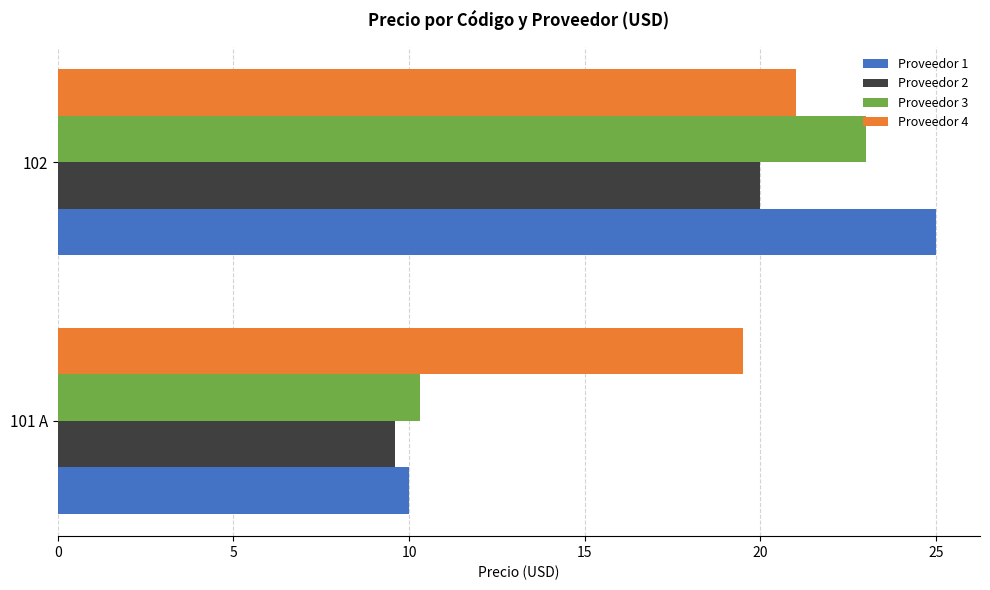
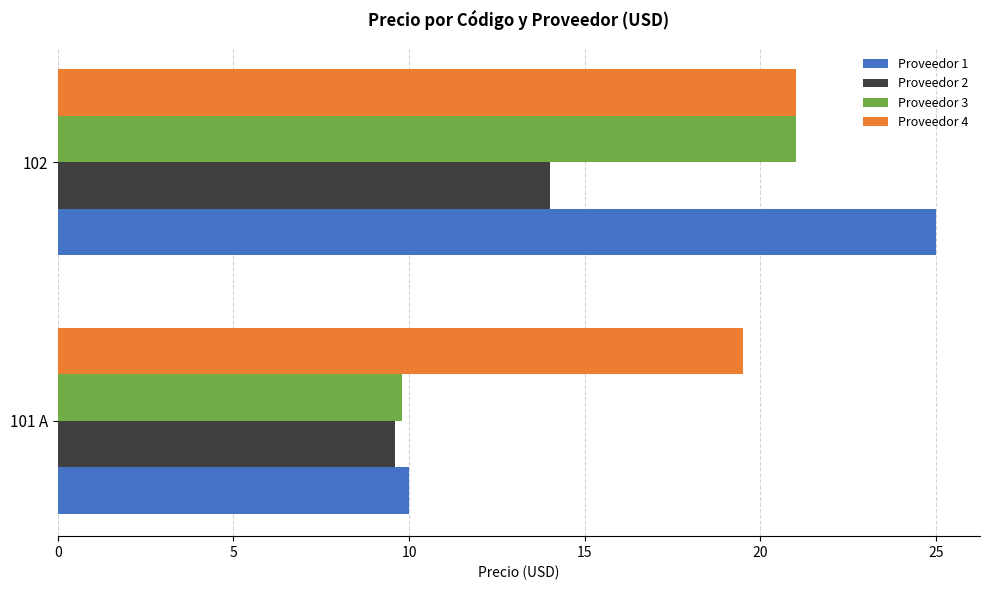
  {
    "Proveedor 1": {
      "102": 25.0,
      "101 A": 10.0
    },
    "Proveedor 2": {
-     "102": 20,
+     "102": 14,
      "101 A": 9.6
    },
    "Proveedor 3": {
-     "102": 23,
-     "101 A": 10.3
+     "102": 21,
+     "101 A": 9.8
    },
    "Proveedor 4": {
      "102": 21.0,
      "101 A": 19.5
    }
  }
